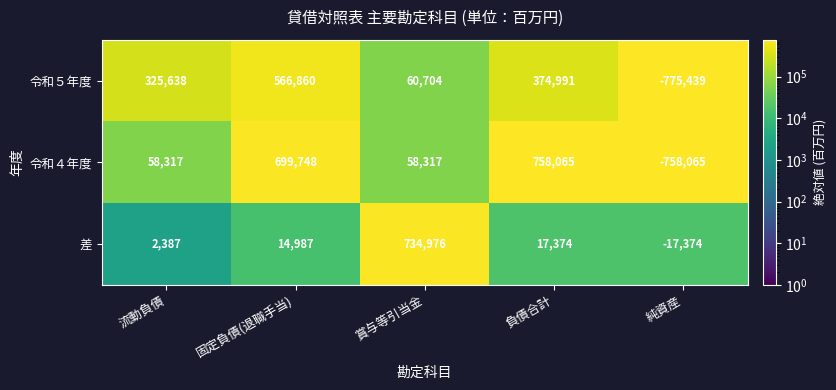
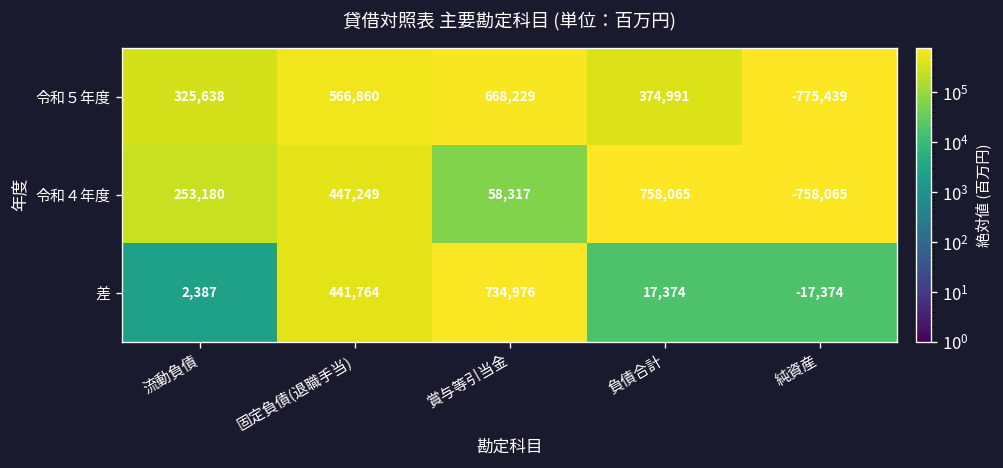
  {
    "令和５年度": {
      "流動負債": "325,638",
      "固定負債(退職手当)": "566,860",
-     "賞与等引当金": "60,704",
+     "賞与等引当金": "668,229",
      "負債合計": "374,991",
      "純資産": "-775,439"
    },
    "令和４年度": {
-     "流動負債": "58,317",
-     "固定負債(退職手当)": "699,748",
+     "流動負債": "253,180",
+     "固定負債(退職手当)": "447,249",
      "賞与等引当金": "58,317",
      "負債合計": "758,065",
      "純資産": "-758,065"
    },
    "差": {
      "流動負債": "2,387",
-     "固定負債(退職手当)": "14,987",
+     "固定負債(退職手当)": "441,764",
      "賞与等引当金": "734,976",
      "負債合計": "17,374",
      "純資産": "-17,374"
    }
  }
